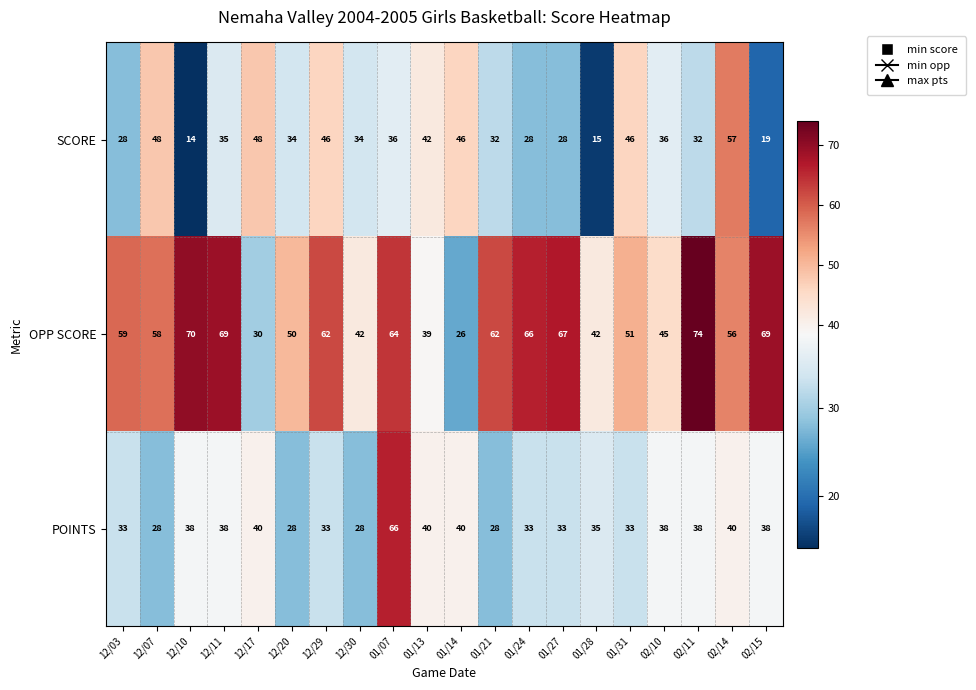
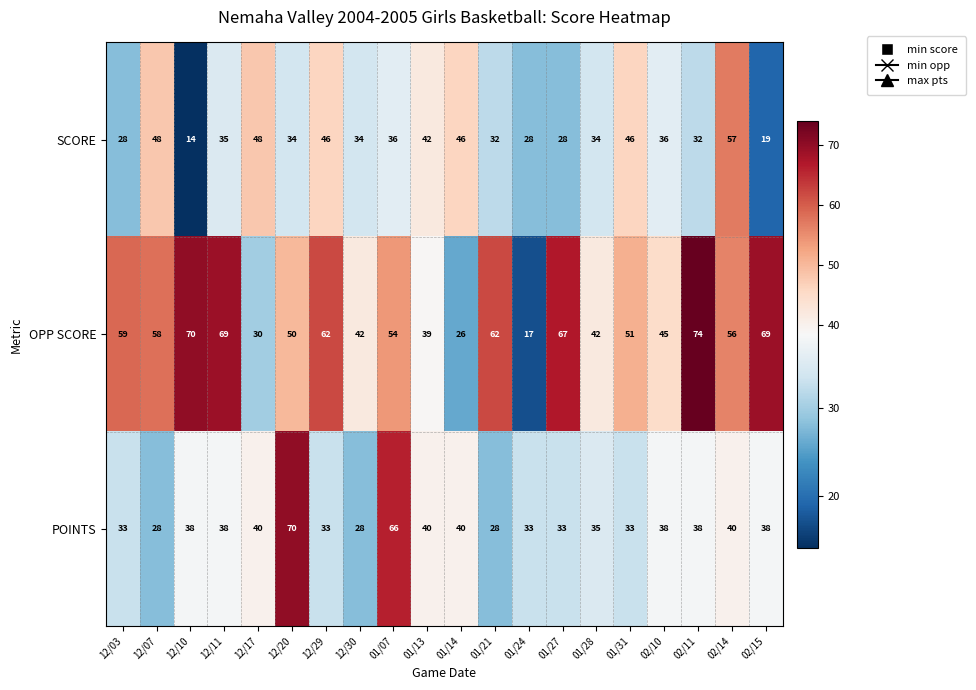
  {
    "SCORE": {
      "12/03": 28,
      "12/07": 48,
      "12/10": 14,
      "12/11": 35,
      "12/17": 48,
      "12/20": 34,
      "12/29": 46,
      "12/30": 34,
      "01/07": 36,
      "01/13": 42,
      "01/14": 46,
      "01/21": 32,
      "01/24": 28,
      "01/27": 28,
-     "01/28": 15,
+     "01/28": 34,
      "01/31": 46,
      "02/10": 36,
      "02/11": 32,
      "02/14": 57,
      "02/15": 19
    },
    "OPP SCORE": {
      "12/03": 59,
      "12/07": 58,
      "12/10": 70,
      "12/11": 69,
      "12/17": 30,
      "12/20": 50,
      "12/29": 62,
      "12/30": 42,
-     "01/07": 64,
+     "01/07": 54,
      "01/13": 39,
      "01/14": 26,
      "01/21": 62,
-     "01/24": 66,
+     "01/24": 17,
      "01/27": 67,
      "01/28": 42,
      "01/31": 51,
      "02/10": 45,
      "02/11": 74,
      "02/14": 56,
      "02/15": 69
    },
    "POINTS": {
      "12/03": 33,
      "12/07": 28,
      "12/10": 38,
      "12/11": 38,
      "12/17": 40,
-     "12/20": 28,
+     "12/20": 70,
      "12/29": 33,
      "12/30": 28,
      "01/07": 66,
      "01/13": 40,
      "01/14": 40,
      "01/21": 28,
      "01/24": 33,
      "01/27": 33,
      "01/28": 35,
      "01/31": 33,
      "02/10": 38,
      "02/11": 38,
      "02/14": 40,
      "02/15": 38
    }
  }
